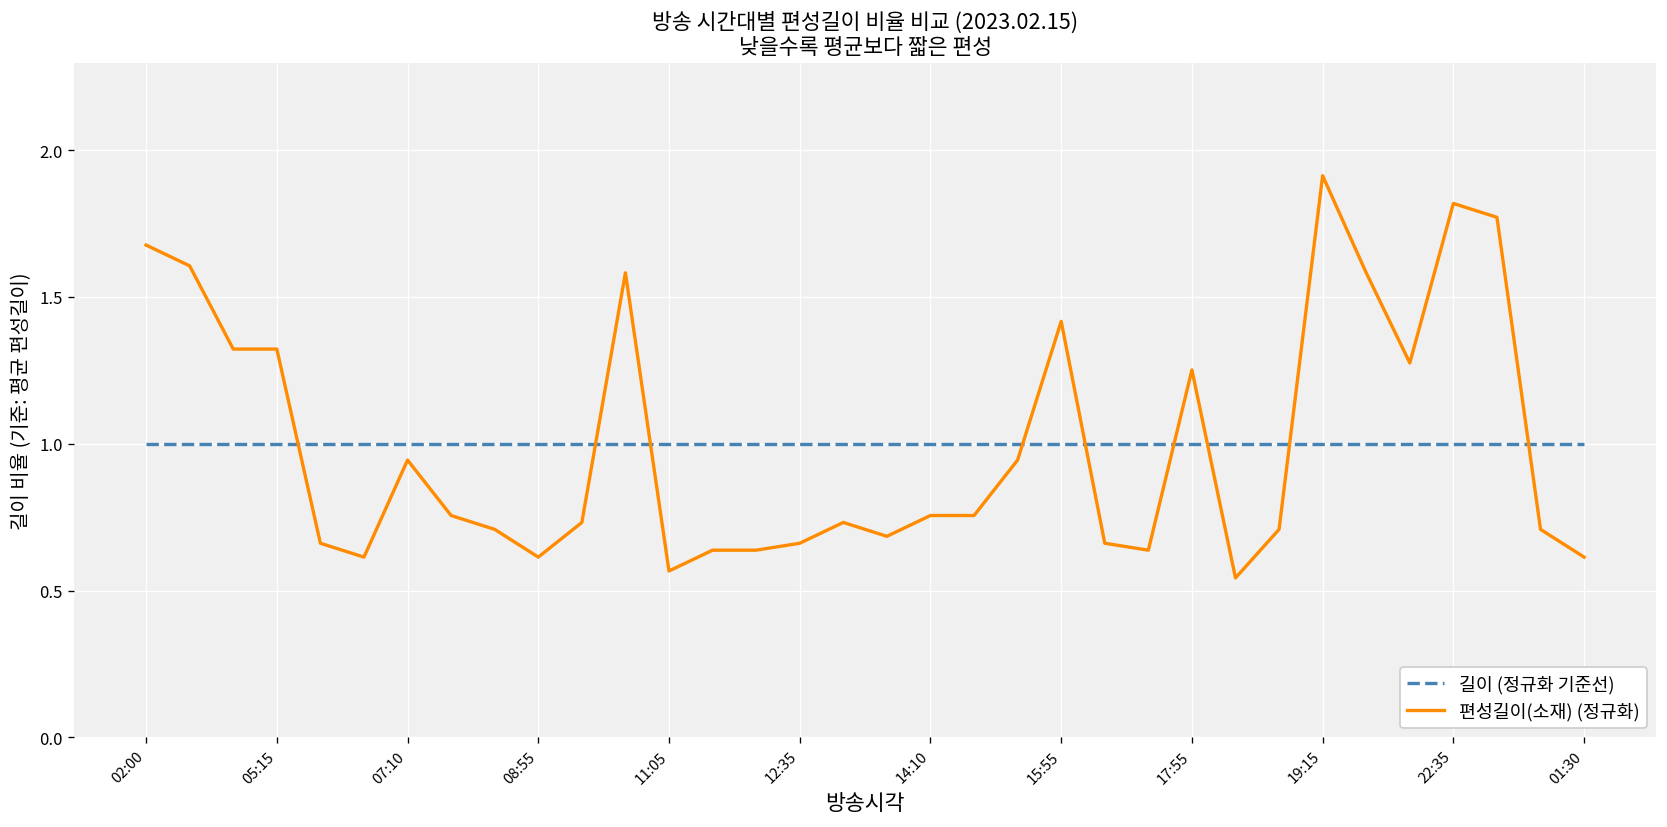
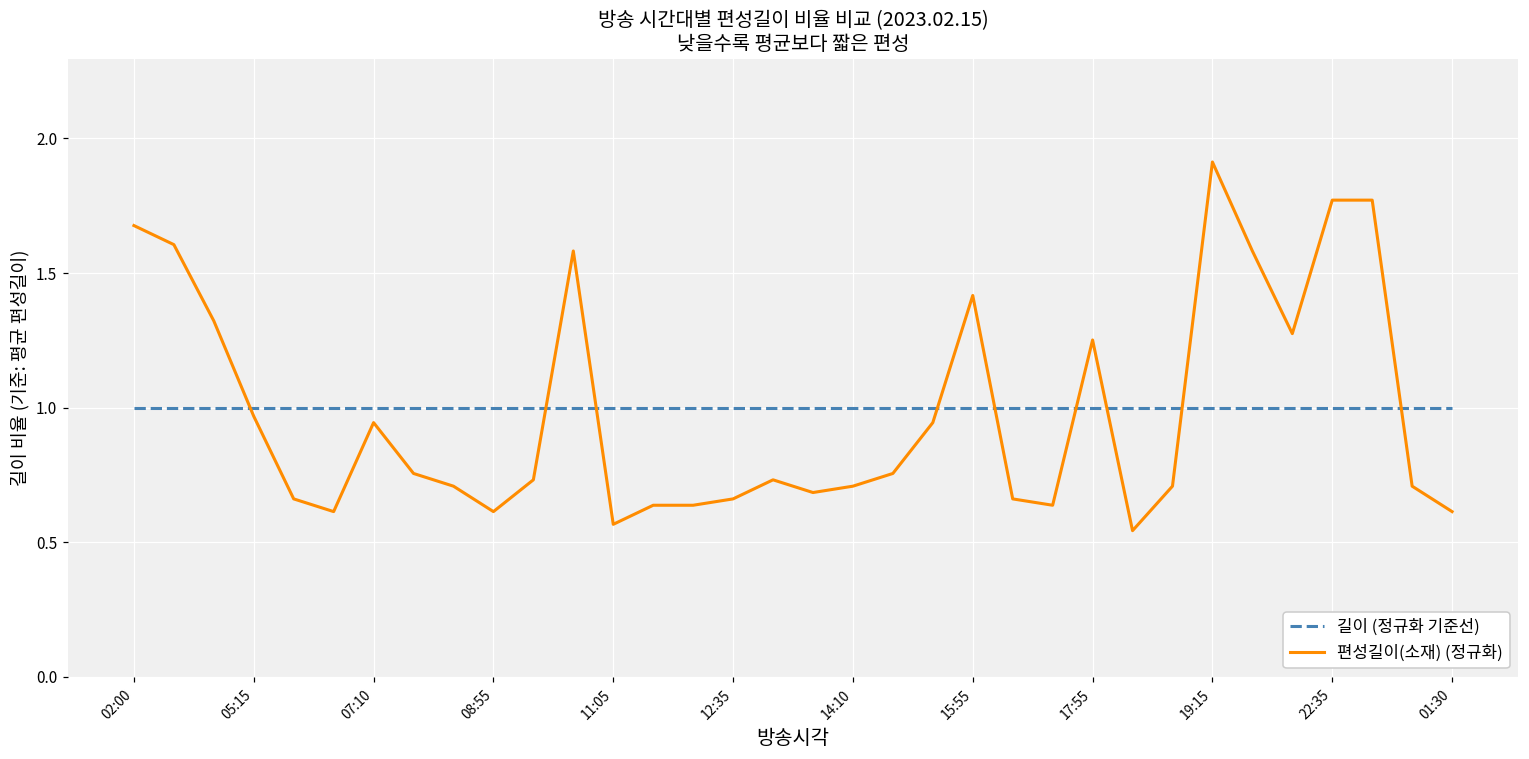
  {
    "길이 (정규화 기준선)": {
      "02:00": 1.00,
      "05:15": 1.00,
      "07:10": 1.00,
      "08:55": 1.00,
      "11:05": 1.00,
      "12:35": 1.00,
      "14:10": 1.00,
      "15:55": 1.00,
      "17:55": 1.00,
      "19:15": 1.00,
      "22:35": 1.00,
      "01:30": 1.00
    },
    "편성길이(소재) (정규화)": {
      "02:00": 1.68,
-     "05:15": 1.32,
+     "05:15": 0.97,
      "07:10": 0.94,
      "08:55": 0.61,
      "11:05": 0.57,
      "12:35": 0.66,
-     "14:10": 0.76,
+     "14:10": 0.71,
      "15:55": 1.42,
      "17:55": 1.25,
      "19:15": 1.91,
-     "22:35": 1.82,
+     "22:35": 1.77,
      "01:30": 0.61
    }
  }
